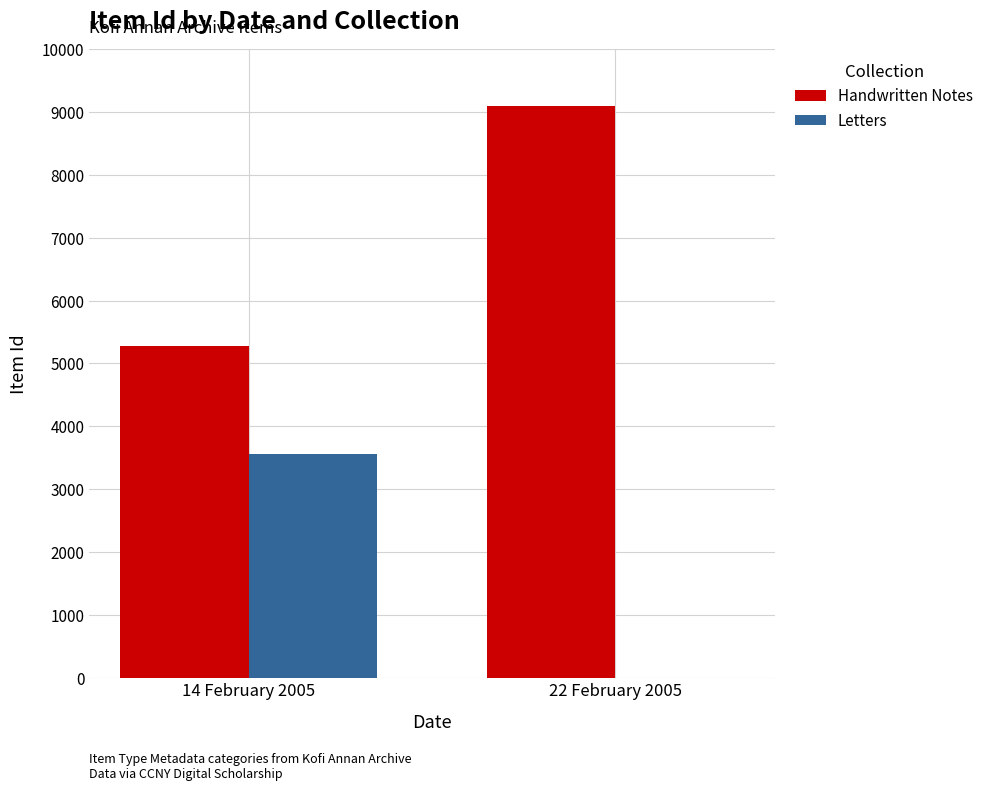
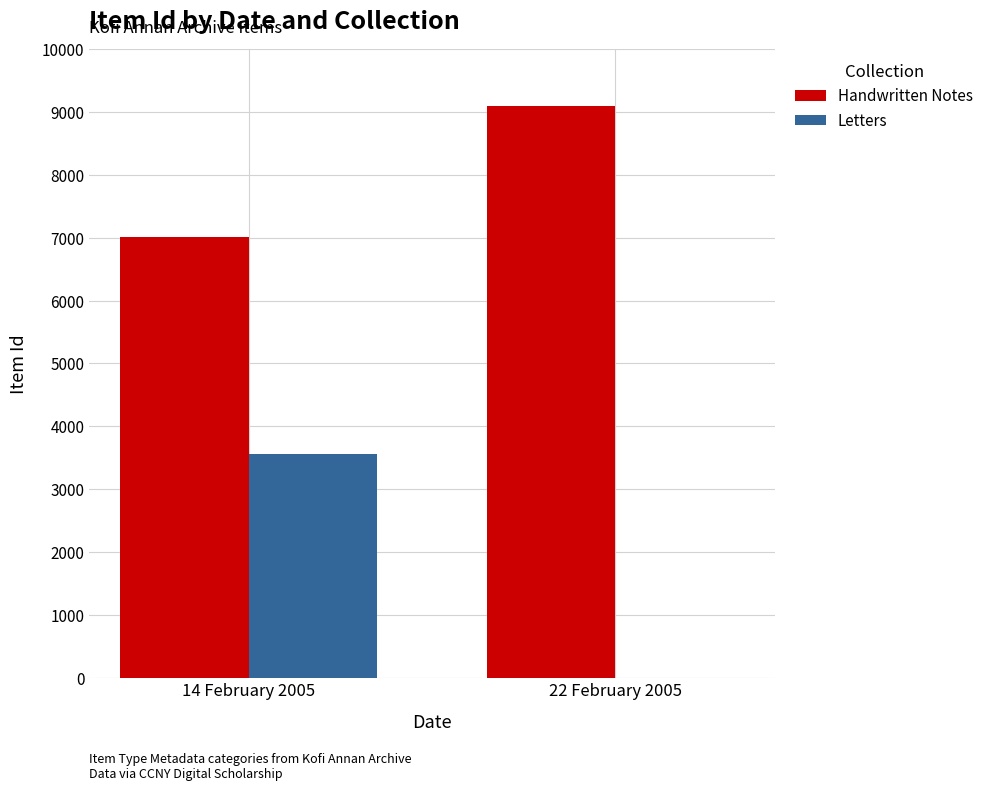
  {
    "Handwritten Notes": {
-     "14 February 2005": 5300,
+     "14 February 2005": 7000,
      "22 February 2005": 9100
    },
    "Letters": {
      "14 February 2005": 3600,
      "22 February 2005": 0
    }
  }
